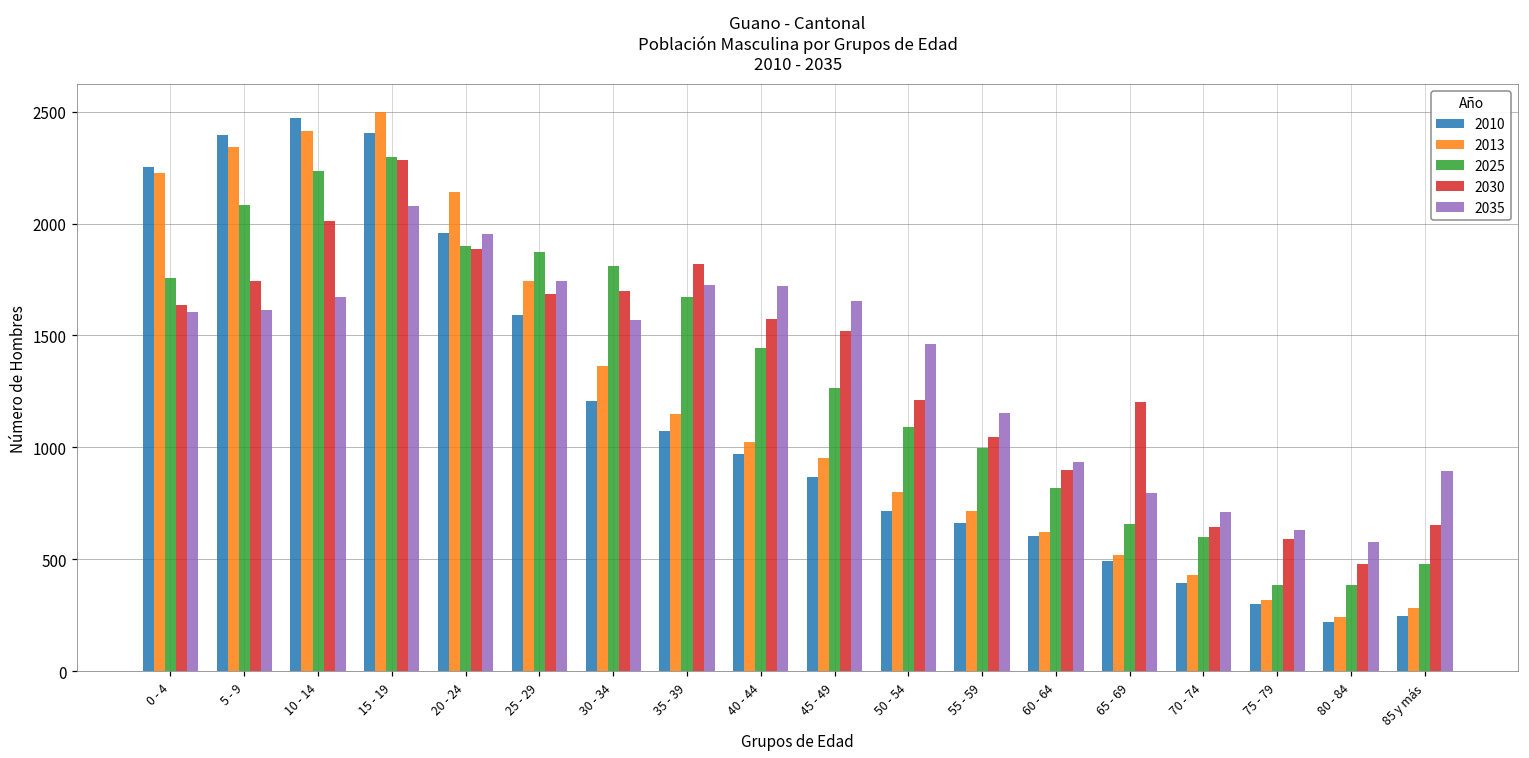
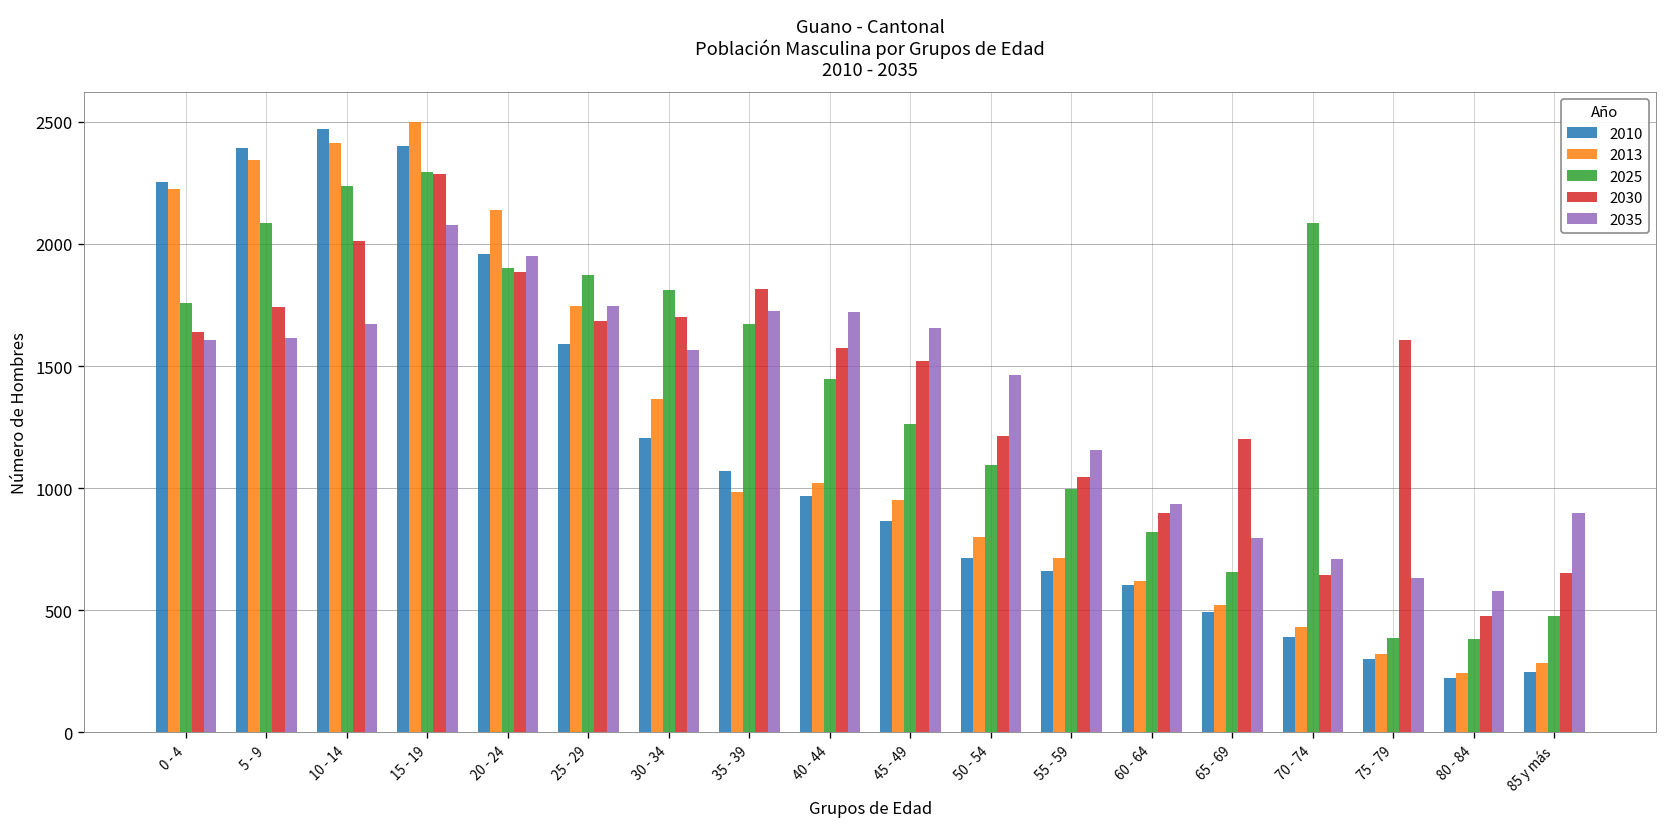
  {
    "2010": {
      "0 - 4": 2250,
      "5 - 9": 2400,
      "10 - 14": 2470,
      "15 - 19": 2400,
      "20 - 24": 1960,
      "25 - 29": 1590,
      "30 - 34": 1210,
      "35 - 39": 1070,
      "40 - 44": 970,
      "45 - 49": 870,
      "50 - 54": 720,
      "55 - 59": 660,
      "60 - 64": 600,
      "65 - 69": 490,
      "70 - 74": 390,
      "75 - 79": 300,
      "80 - 84": 220,
      "85 y más": 250
    },
    "2013": {
      "0 - 4": 2230,
      "5 - 9": 2340,
      "10 - 14": 2410,
      "15 - 19": 2500,
      "20 - 24": 2140,
      "25 - 29": 1750,
      "30 - 34": 1360,
-     "35 - 39": 1150,
+     "35 - 39": 990,
      "40 - 44": 1020,
      "45 - 49": 950,
      "50 - 54": 800,
      "55 - 59": 710,
      "60 - 64": 620,
      "65 - 69": 520,
      "70 - 74": 430,
      "75 - 79": 320,
      "80 - 84": 240,
      "85 y más": 280
    },
    "2025": {
      "0 - 4": 1760,
      "5 - 9": 2090,
      "10 - 14": 2240,
      "15 - 19": 2300,
      "20 - 24": 1900,
      "25 - 29": 1870,
      "30 - 34": 1810,
      "35 - 39": 1670,
      "40 - 44": 1450,
      "45 - 49": 1260,
      "50 - 54": 1090,
      "55 - 59": 1000,
      "60 - 64": 820,
      "65 - 69": 660,
-     "70 - 74": 600,
+     "70 - 74": 2090,
      "75 - 79": 380,
      "80 - 84": 380,
      "85 y más": 480
    },
    "2030": {
      "0 - 4": 1640,
      "5 - 9": 1740,
      "10 - 14": 2010,
      "15 - 19": 2290,
      "20 - 24": 1890,
      "25 - 29": 1690,
      "30 - 34": 1700,
      "35 - 39": 1820,
      "40 - 44": 1570,
      "45 - 49": 1520,
      "50 - 54": 1210,
      "55 - 59": 1040,
      "60 - 64": 900,
      "65 - 69": 1200,
      "70 - 74": 640,
-     "75 - 79": 590,
+     "75 - 79": 1610,
      "80 - 84": 480,
      "85 y más": 650
    },
    "2035": {
      "0 - 4": 1610,
      "5 - 9": 1610,
      "10 - 14": 1670,
      "15 - 19": 2080,
      "20 - 24": 1950,
      "25 - 29": 1750,
      "30 - 34": 1570,
      "35 - 39": 1720,
      "40 - 44": 1720,
      "45 - 49": 1660,
      "50 - 54": 1460,
      "55 - 59": 1160,
      "60 - 64": 940,
      "65 - 69": 800,
      "70 - 74": 710,
      "75 - 79": 630,
      "80 - 84": 580,
      "85 y más": 900
    }
  }
